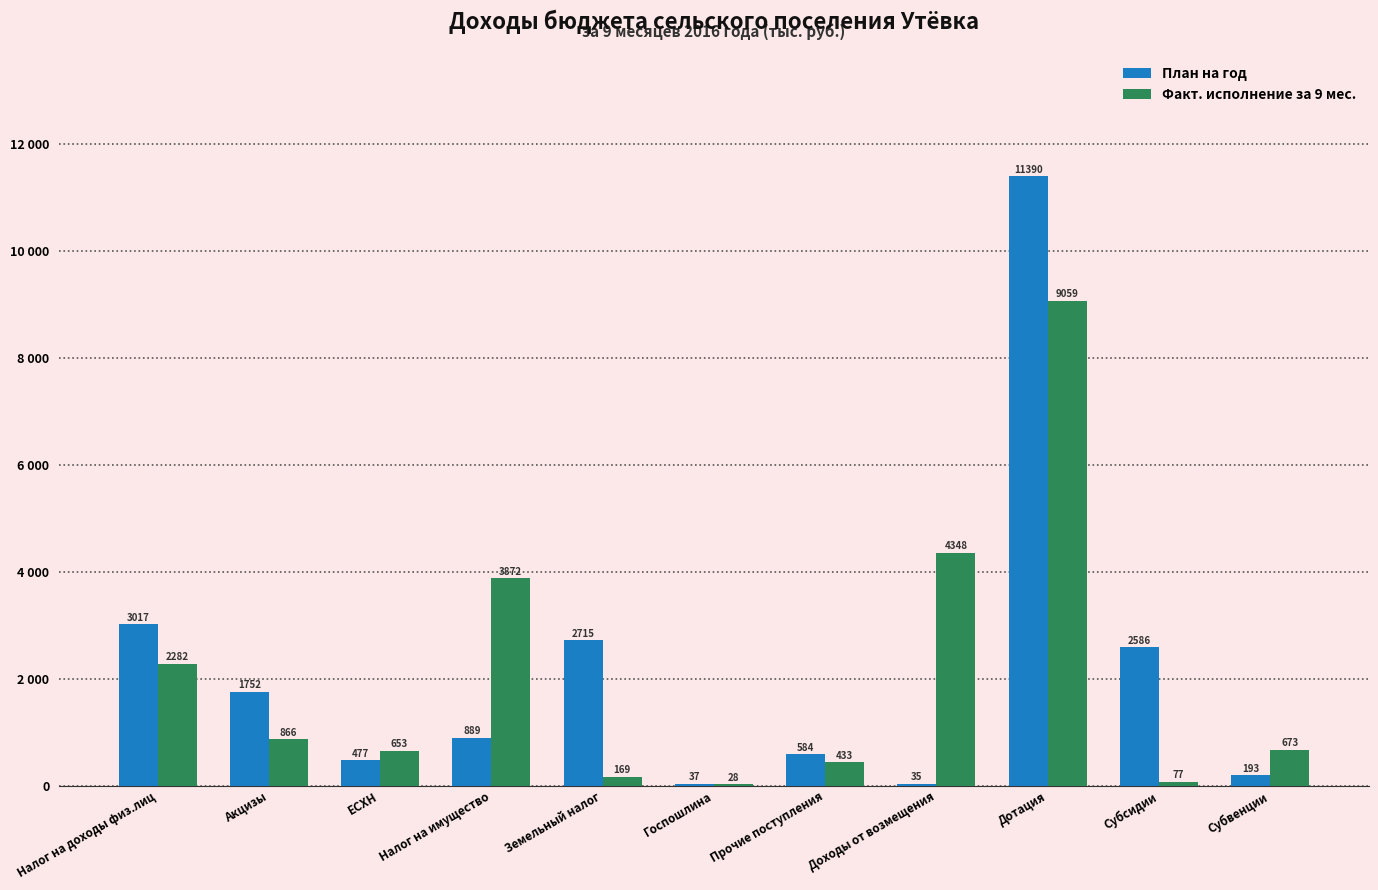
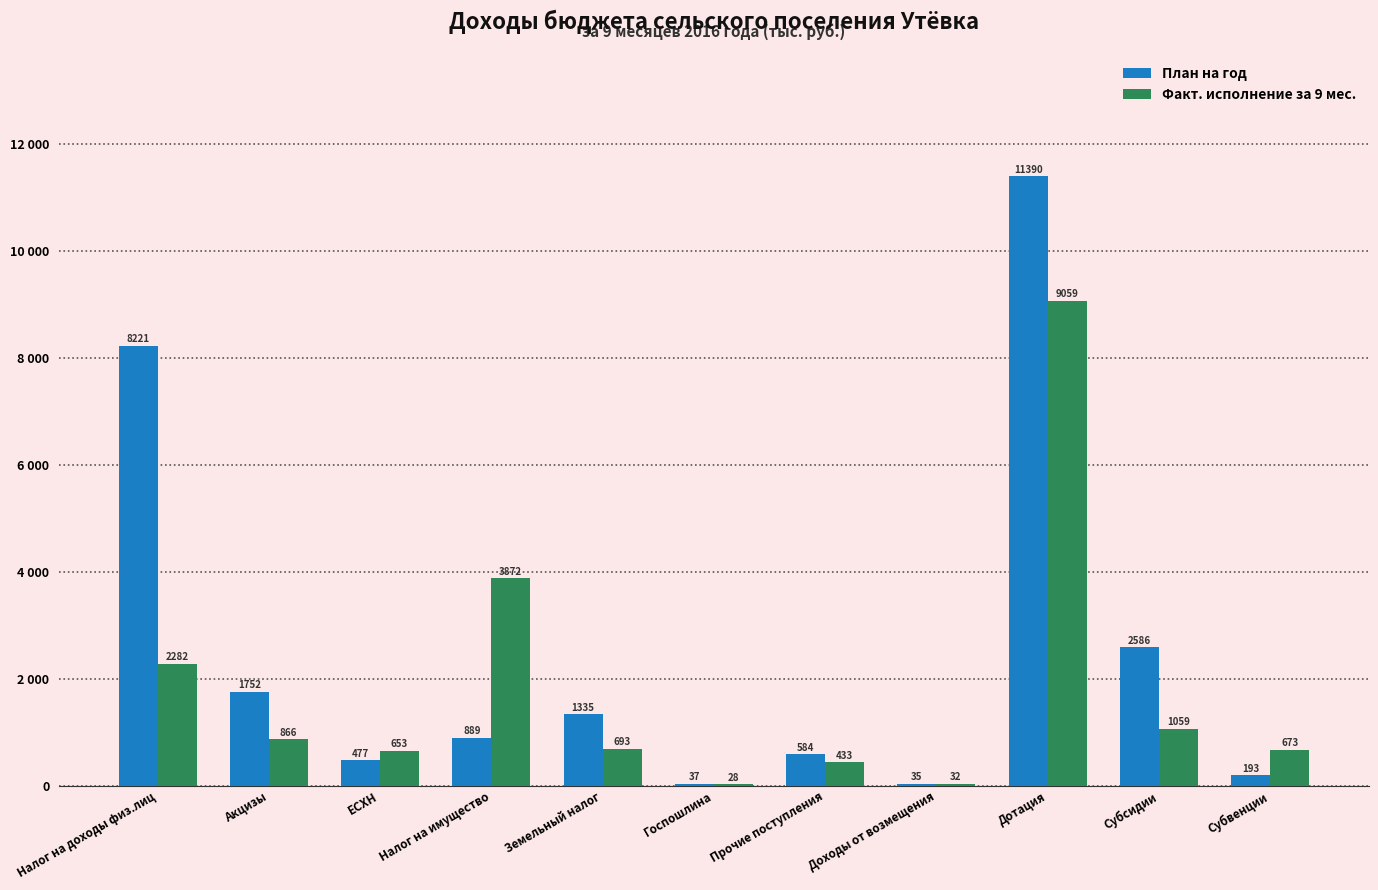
  {
    "План на год": {
-     "Налог на доходы физ.лиц": 3017,
+     "Налог на доходы физ.лиц": 8221,
      "Акцизы": 1752,
      "ЕСХН": 477,
      "Налог на имущество": 889,
-     "Земельный налог": 2715,
+     "Земельный налог": 1335,
      "Госпошлина": 37,
      "Прочие поступления": 584,
      "Доходы от возмещения": 35,
      "Дотация": 11390,
      "Субсидии": 2586,
      "Субвенции": 193
    },
    "Факт. исполнение за 9 мес.": {
      "Налог на доходы физ.лиц": 2282,
      "Акцизы": 866,
      "ЕСХН": 653,
      "Налог на имущество": 3872,
-     "Земельный налог": 169,
+     "Земельный налог": 693,
      "Госпошлина": 28,
      "Прочие поступления": 433,
-     "Доходы от возмещения": 4348,
+     "Доходы от возмещения": 32,
      "Дотация": 9059,
-     "Субсидии": 77,
+     "Субсидии": 1059,
      "Субвенции": 673
    }
  }
